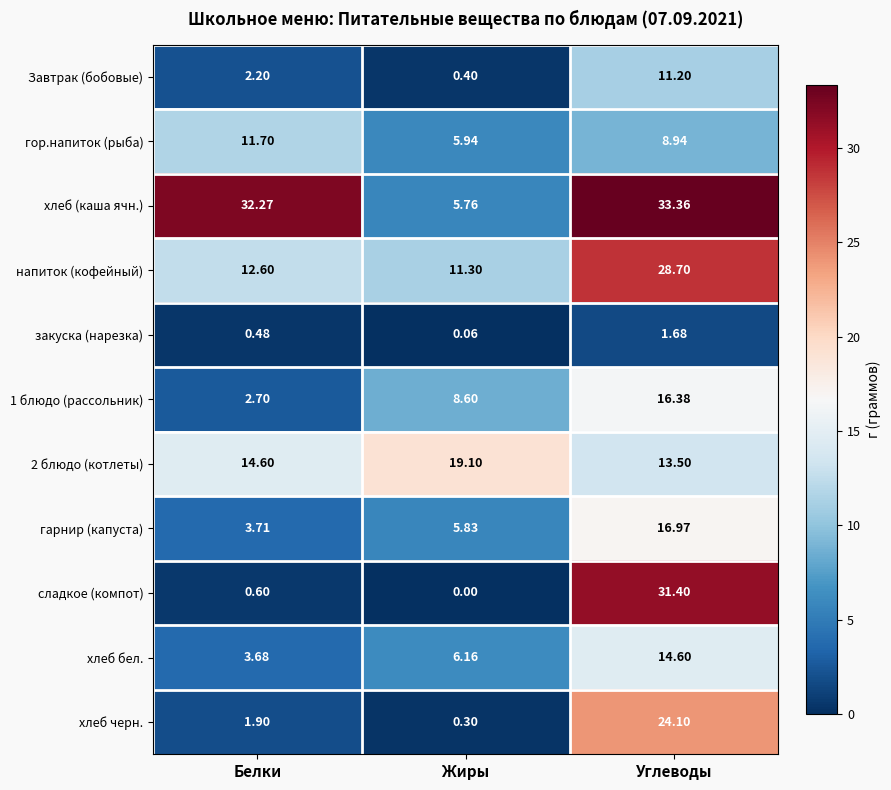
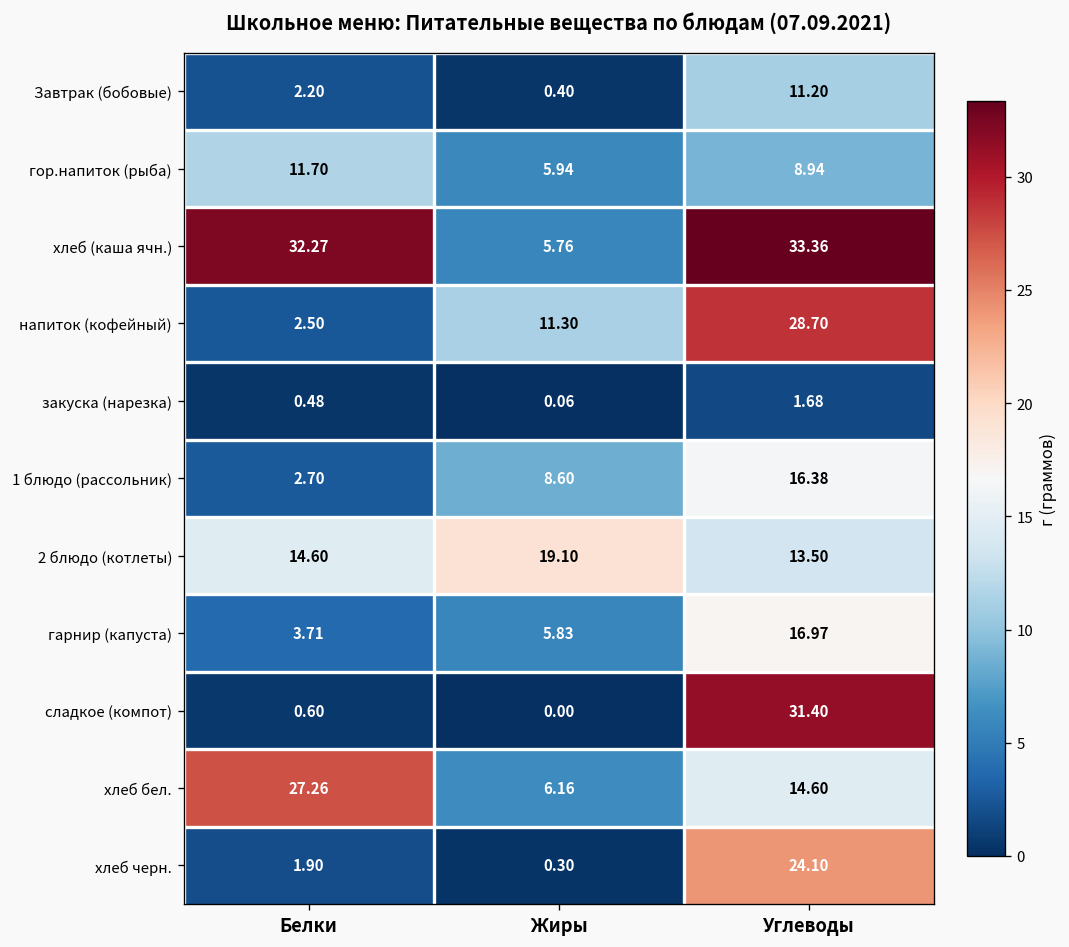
  {
    "Завтрак (бобовые)": {
      "Белки": 2.20,
      "Жиры": 0.40,
      "Углеводы": 11.20
    },
    "гор.напиток (рыба)": {
      "Белки": 11.70,
      "Жиры": 5.94,
      "Углеводы": 8.94
    },
    "хлеб (каша ячн.)": {
      "Белки": 32.27,
      "Жиры": 5.76,
      "Углеводы": 33.36
    },
    "напиток (кофейный)": {
-     "Белки": 12.60,
+     "Белки": 2.50,
      "Жиры": 11.30,
      "Углеводы": 28.70
    },
    "закуска (нарезка)": {
      "Белки": 0.48,
      "Жиры": 0.06,
      "Углеводы": 1.68
    },
    "1 блюдо (рассольник)": {
      "Белки": 2.70,
      "Жиры": 8.60,
      "Углеводы": 16.38
    },
    "2 блюдо (котлеты)": {
      "Белки": 14.60,
      "Жиры": 19.10,
      "Углеводы": 13.50
    },
    "гарнир (капуста)": {
      "Белки": 3.71,
      "Жиры": 5.83,
      "Углеводы": 16.97
    },
    "сладкое (компот)": {
      "Белки": 0.60,
      "Жиры": 0.00,
      "Углеводы": 31.40
    },
    "хлеб бел.": {
-     "Белки": 3.68,
+     "Белки": 27.26,
      "Жиры": 6.16,
      "Углеводы": 14.60
    },
    "хлеб черн.": {
      "Белки": 1.90,
      "Жиры": 0.30,
      "Углеводы": 24.10
    }
  }
